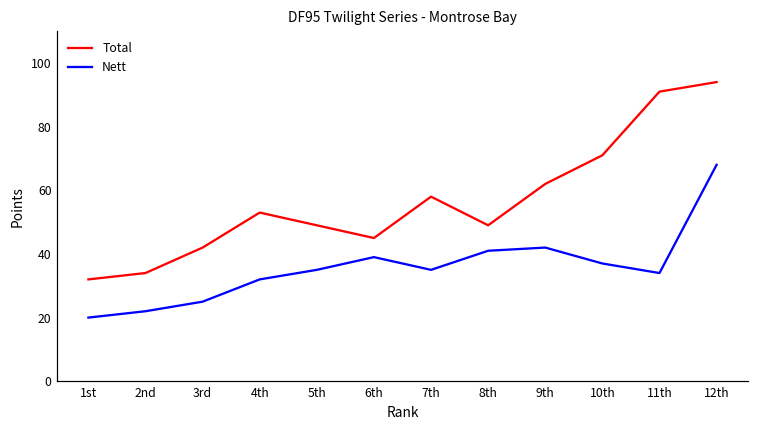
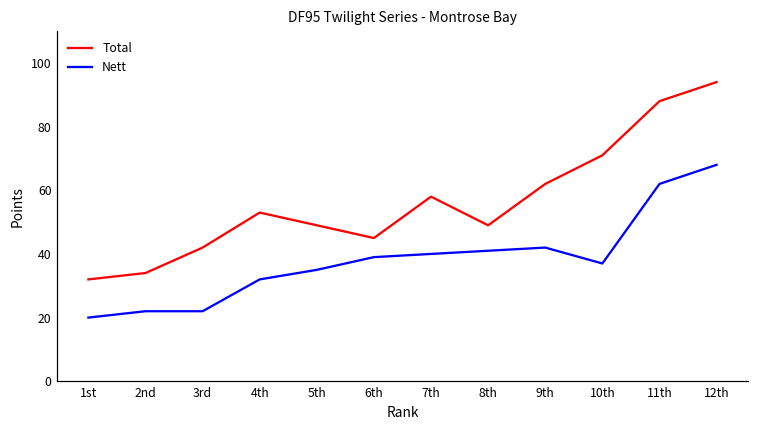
  {
    "Total": {
      "1st": 32,
      "2nd": 34,
      "3rd": 42,
      "4th": 53,
      "5th": 49,
      "6th": 45,
      "7th": 58,
      "8th": 49,
      "9th": 62,
      "10th": 71,
-     "11th": 91,
+     "11th": 88,
      "12th": 94
    },
    "Nett": {
      "1st": 20,
      "2nd": 22,
-     "3rd": 25,
+     "3rd": 22,
      "4th": 32,
      "5th": 35,
      "6th": 39,
-     "7th": 35,
+     "7th": 40,
      "8th": 41,
      "9th": 42,
      "10th": 37,
-     "11th": 34,
+     "11th": 62,
      "12th": 68
    }
  }
